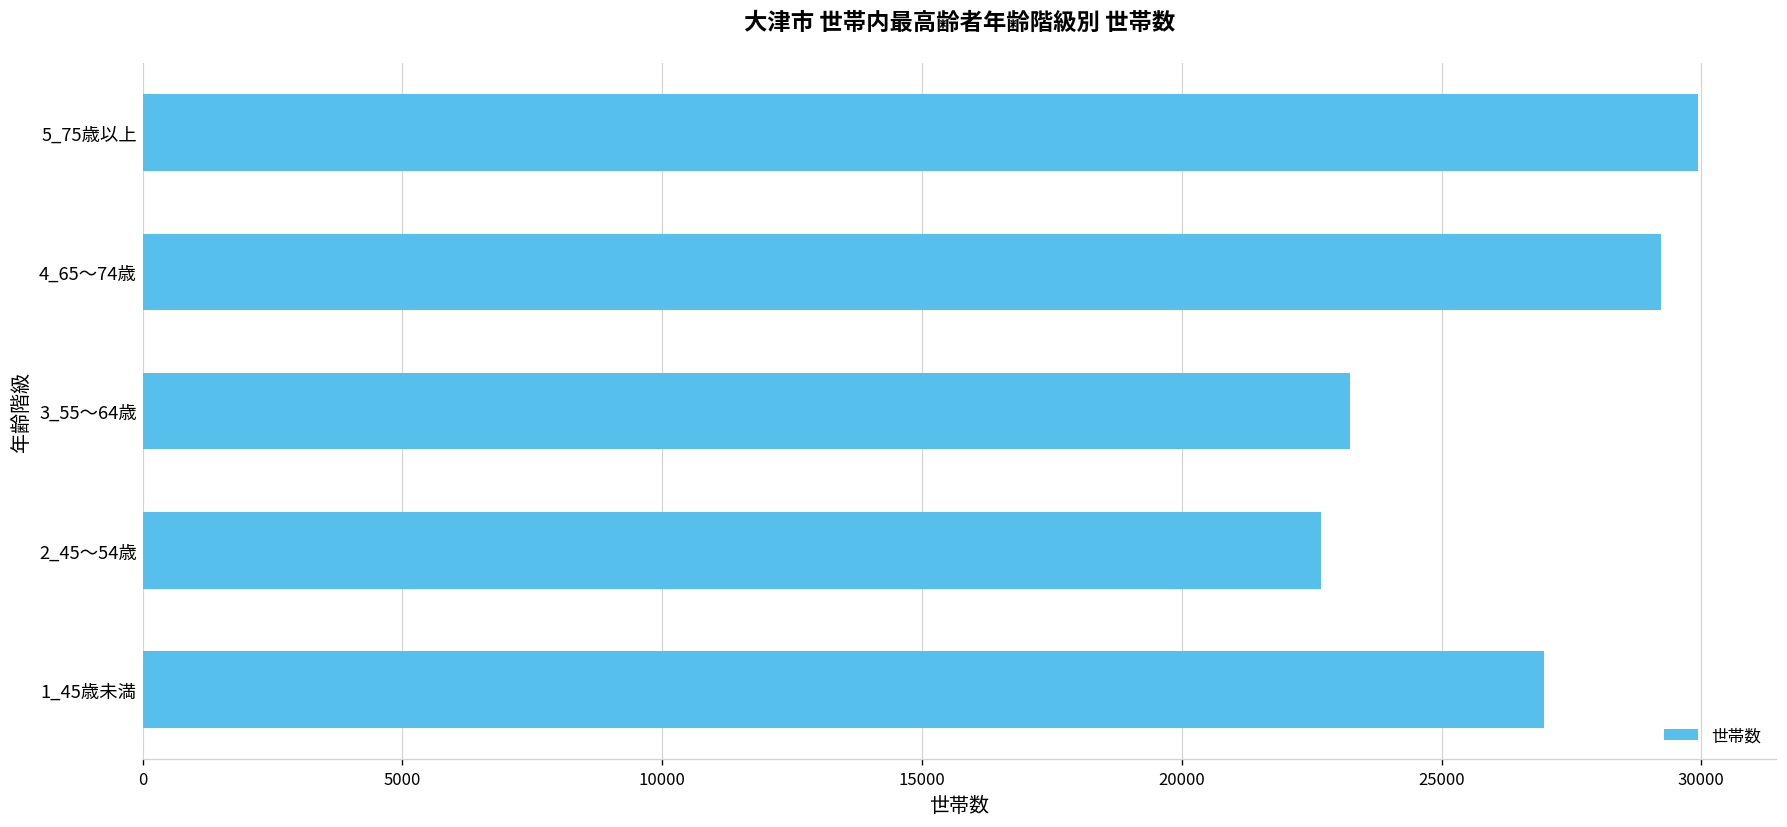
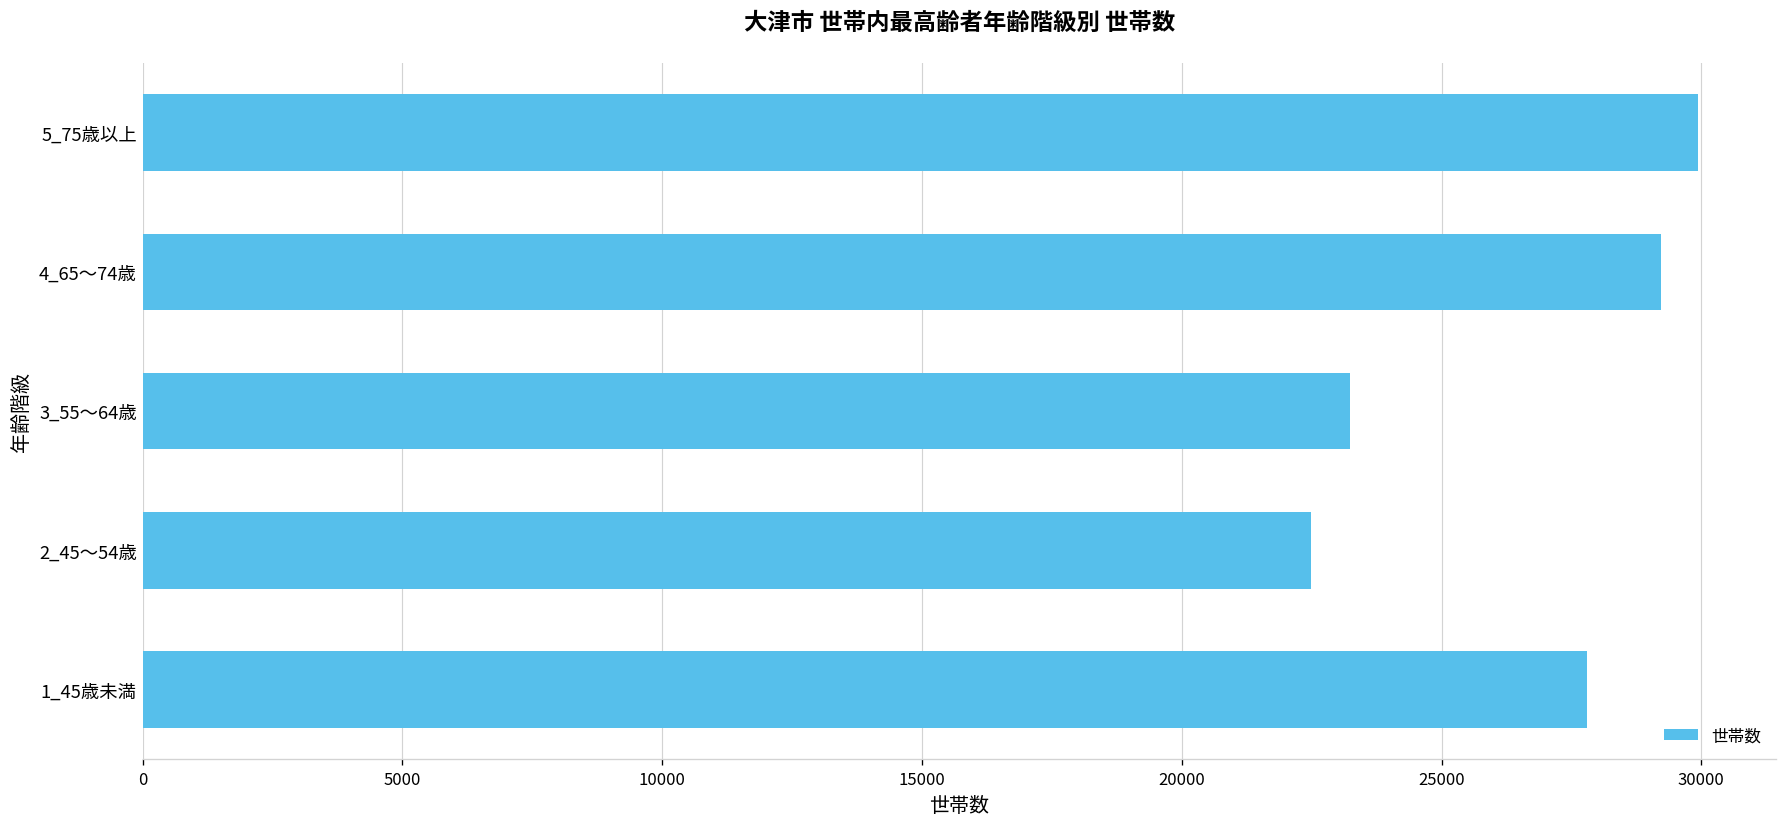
  {
    "5_75歳以上": 29900,
    "4_65～74歳": 29200,
    "3_55～64歳": 23200,
-   "2_45～54歳": 22700,
-   "1_45歳未満": 27000
+   "2_45～54歳": 22500,
+   "1_45歳未満": 27800
  }
